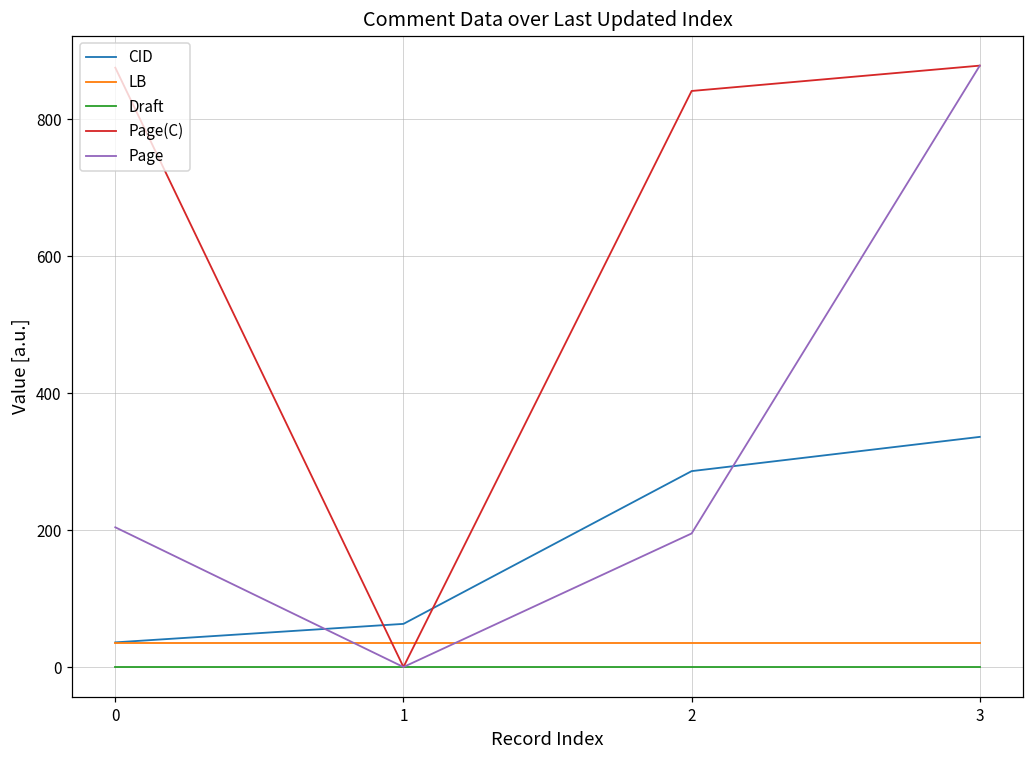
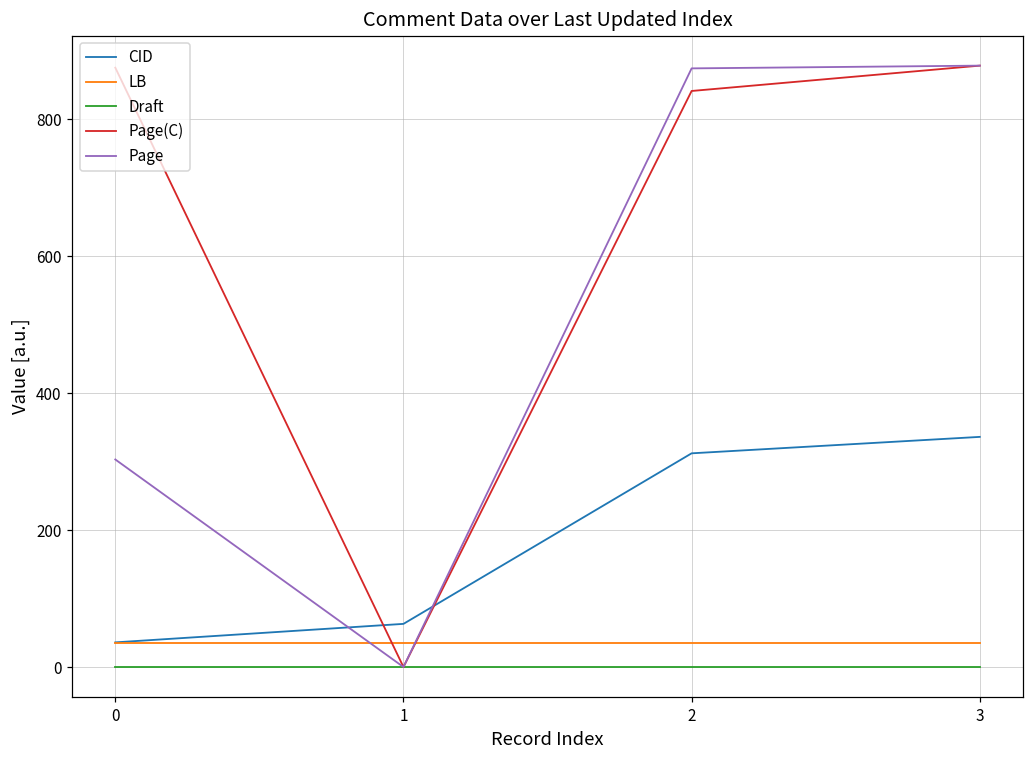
  {
    "CID": {
      "1": 60,
-     "2": 290,
+     "2": 310,
      "3": 340
    },
    "LB": {
      "1": 40,
      "2": 40,
      "3": 40
    },
    "Draft": {
      "0": 0,
      "2": 0,
      "3": 0
    },
    "Page(C)": {
      "2": 840
    },
    "Page": {
-     "0": 200,
-     "2": 200
+     "0": 300,
+     "2": 870
    }
  }
